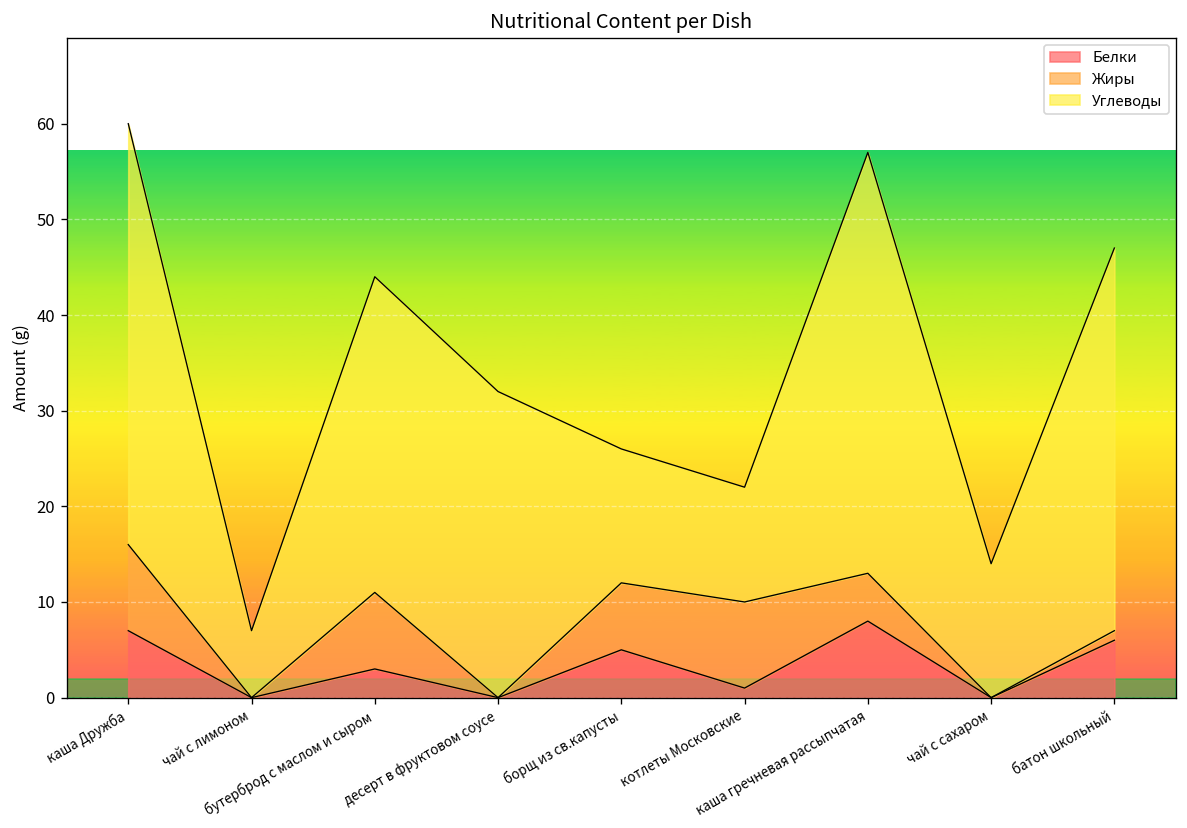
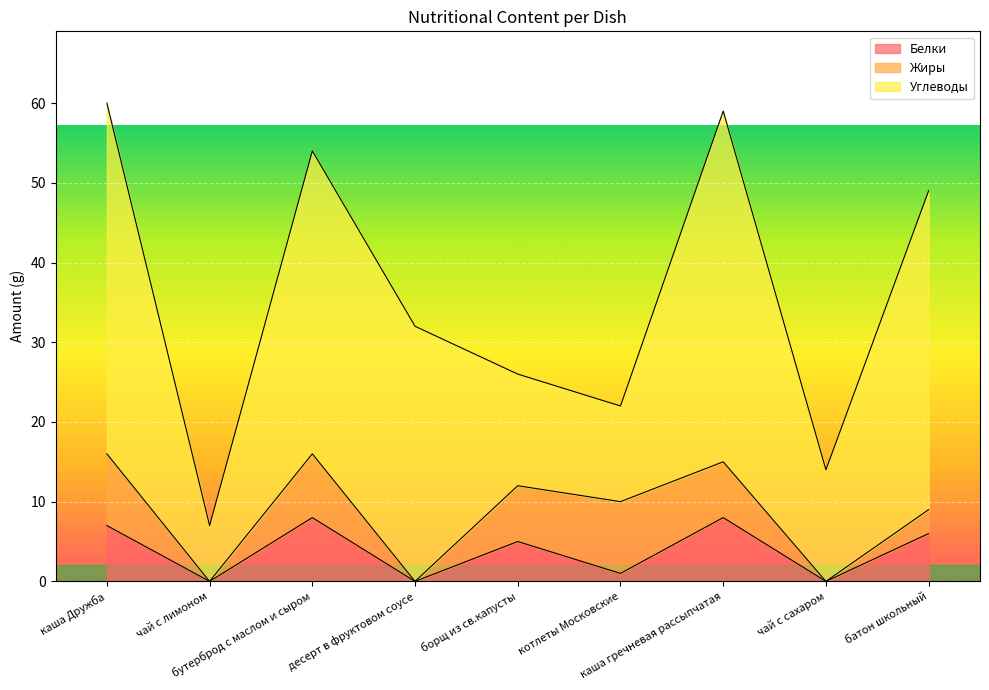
  {
    "Белки": {
      "каша Дружба": 7,
-     "бутерброд с маслом и сыром": 3,
+     "бутерброд с маслом и сыром": 8,
      "борщ из св.капусты": 5,
      "каша гречневая рассыпчатая": 8,
      "батон школьный": 6
    },
    "Жиры": {
      "каша Дружба": 9,
      "бутерброд с маслом и сыром": 8,
      "борщ из св.капусты": 7,
      "котлеты Московские": 9,
-     "каша гречневая рассыпчатая": 5,
-     "батон школьный": 1
+     "каша гречневая рассыпчатая": 7,
+     "батон школьный": 3
    },
    "Углеводы": {
      "каша Дружба": 44,
      "чай с лимоном": 7,
-     "бутерброд с маслом и сыром": 33,
+     "бутерброд с маслом и сыром": 38,
      "десерт в фруктовом соусе": 32,
      "борщ из св.капусты": 14,
      "котлеты Московские": 12,
      "каша гречневая рассыпчатая": 44,
      "чай с сахаром": 14,
      "батон школьный": 40
    }
  }
